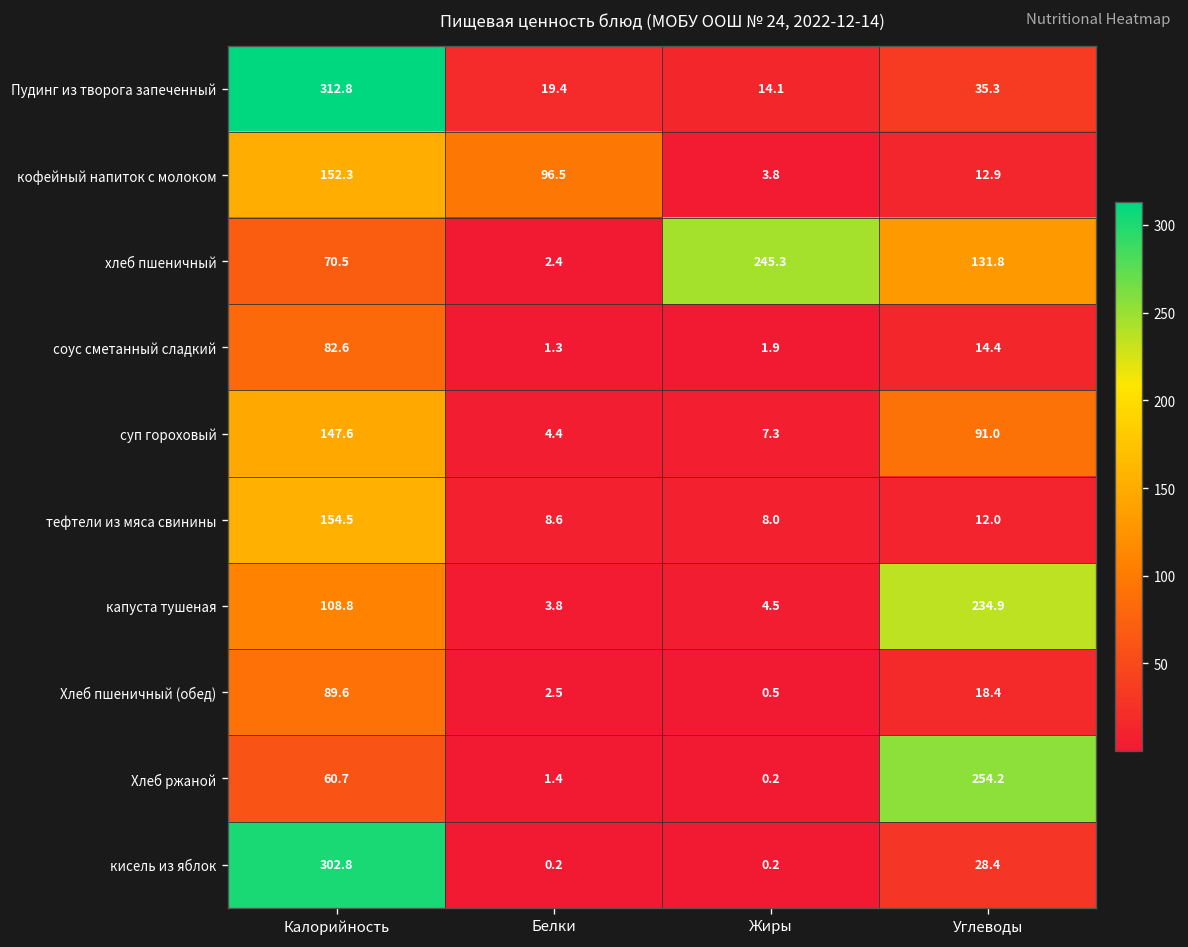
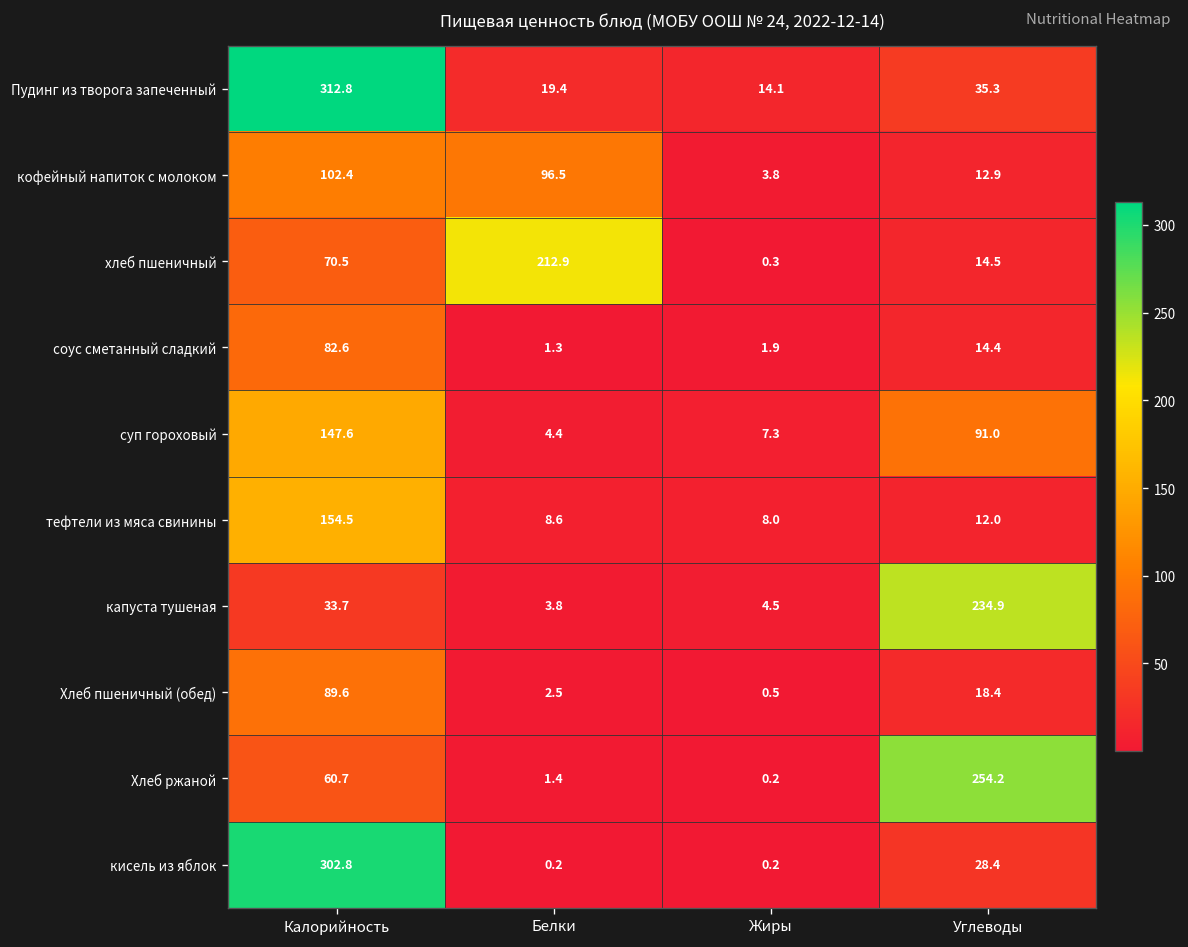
  {
    "Пудинг из творога запеченный": {
      "Калорийность": 312.8,
      "Белки": 19.4,
      "Жиры": 14.1,
      "Углеводы": 35.3
    },
    "кофейный напиток с молоком": {
-     "Калорийность": 152.3,
+     "Калорийность": 102.4,
      "Белки": 96.5,
      "Жиры": 3.8,
      "Углеводы": 12.9
    },
    "хлеб пшеничный": {
      "Калорийность": 70.5,
-     "Белки": 2.4,
-     "Жиры": 245.3,
-     "Углеводы": 131.8
+     "Белки": 212.9,
+     "Жиры": 0.3,
+     "Углеводы": 14.5
    },
    "соус сметанный сладкий": {
      "Калорийность": 82.6,
      "Белки": 1.3,
      "Жиры": 1.9,
      "Углеводы": 14.4
    },
    "суп гороховый": {
      "Калорийность": 147.6,
      "Белки": 4.4,
      "Жиры": 7.3,
      "Углеводы": 91.0
    },
    "тефтели из мяса свинины": {
      "Калорийность": 154.5,
      "Белки": 8.6,
      "Жиры": 8.0,
      "Углеводы": 12.0
    },
    "капуста тушеная": {
-     "Калорийность": 108.8,
+     "Калорийность": 33.7,
      "Белки": 3.8,
      "Жиры": 4.5,
      "Углеводы": 234.9
    },
    "Хлеб пшеничный (обед)": {
      "Калорийность": 89.6,
      "Белки": 2.5,
      "Жиры": 0.5,
      "Углеводы": 18.4
    },
    "Хлеб ржаной": {
      "Калорийность": 60.7,
      "Белки": 1.4,
      "Жиры": 0.2,
      "Углеводы": 254.2
    },
    "кисель из яблок": {
      "Калорийность": 302.8,
      "Белки": 0.2,
      "Жиры": 0.2,
      "Углеводы": 28.4
    }
  }
